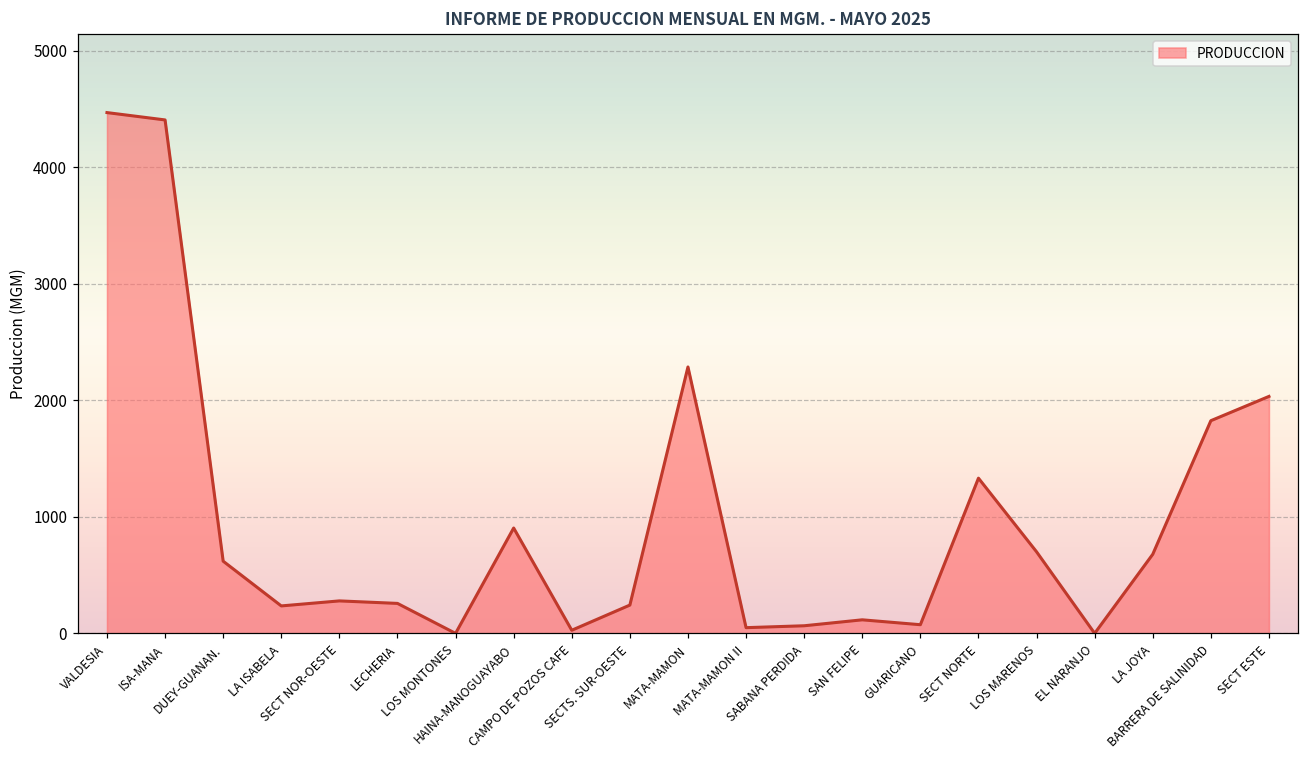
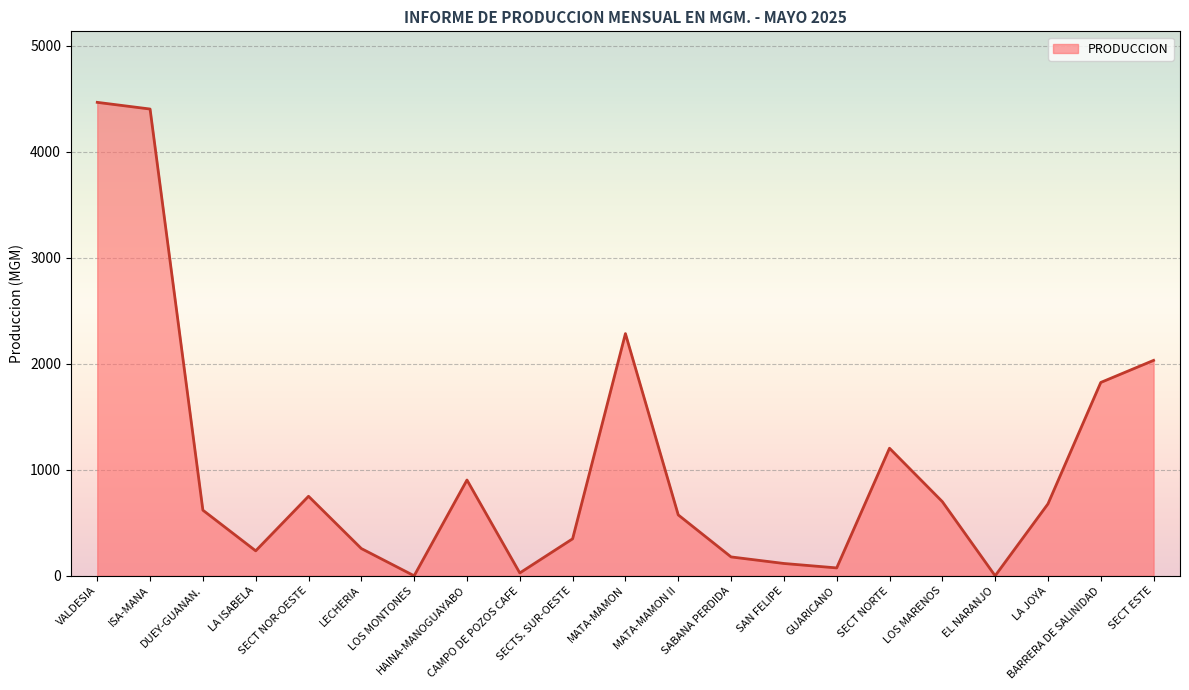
  {
    "VALDESIA": 4470,
    "ISA-MANA": 4400,
    "DUEY-GUANAN.": 620,
    "LA ISABELA": 240,
-   "SECT NOR-OESTE": 280,
+   "SECT NOR-OESTE": 750,
    "LECHERIA": 260,
    "LOS MONTONES": 0,
    "HAINA-MANOGUAYABO": 900,
    "CAMPO DE POZOS CAFE": 30,
-   "SECTS. SUR-OESTE": 240,
+   "SECTS. SUR-OESTE": 350,
    "MATA-MAMON": 2290,
-   "MATA-MAMON II": 50,
-   "SABANA PERDIDA": 70,
+   "MATA-MAMON II": 570,
+   "SABANA PERDIDA": 180,
    "SAN FELIPE": 120,
    "GUARICANO": 70,
-   "SECT NORTE": 1330,
+   "SECT NORTE": 1200,
    "LOS MARENOS": 700,
    "EL NARANJO": 0,
    "LA JOYA": 680,
    "BARRERA DE SALINIDAD": 1820,
    "SECT ESTE": 2030
  }
